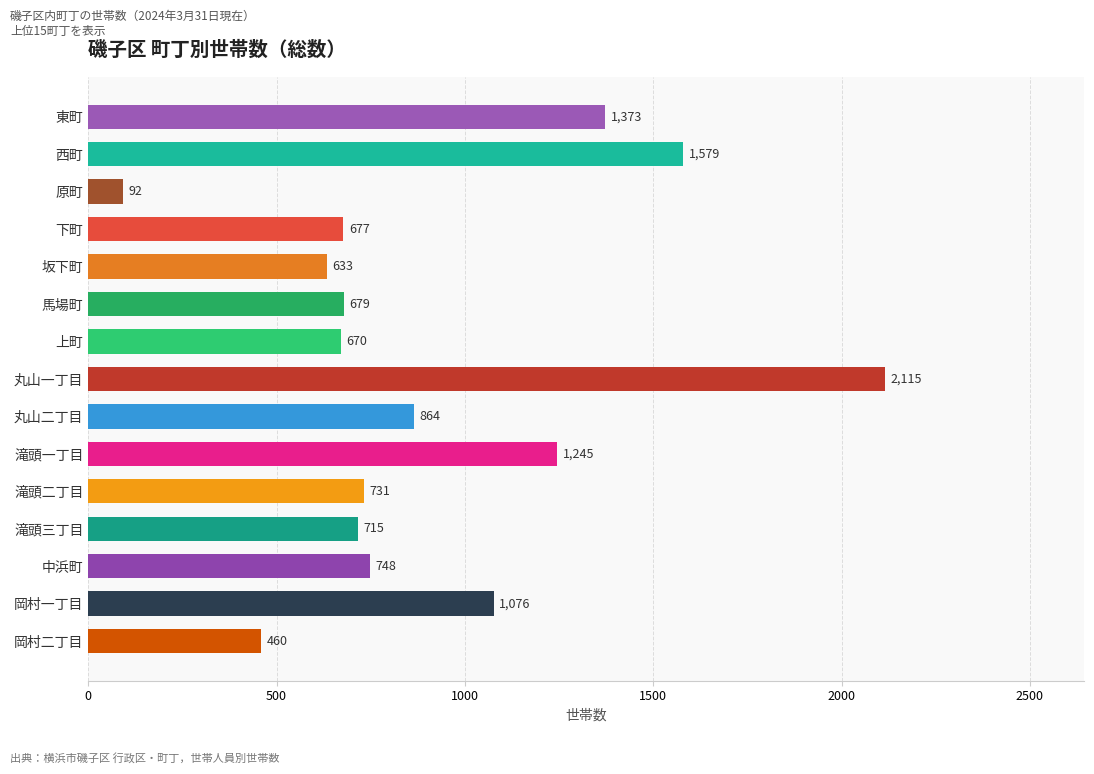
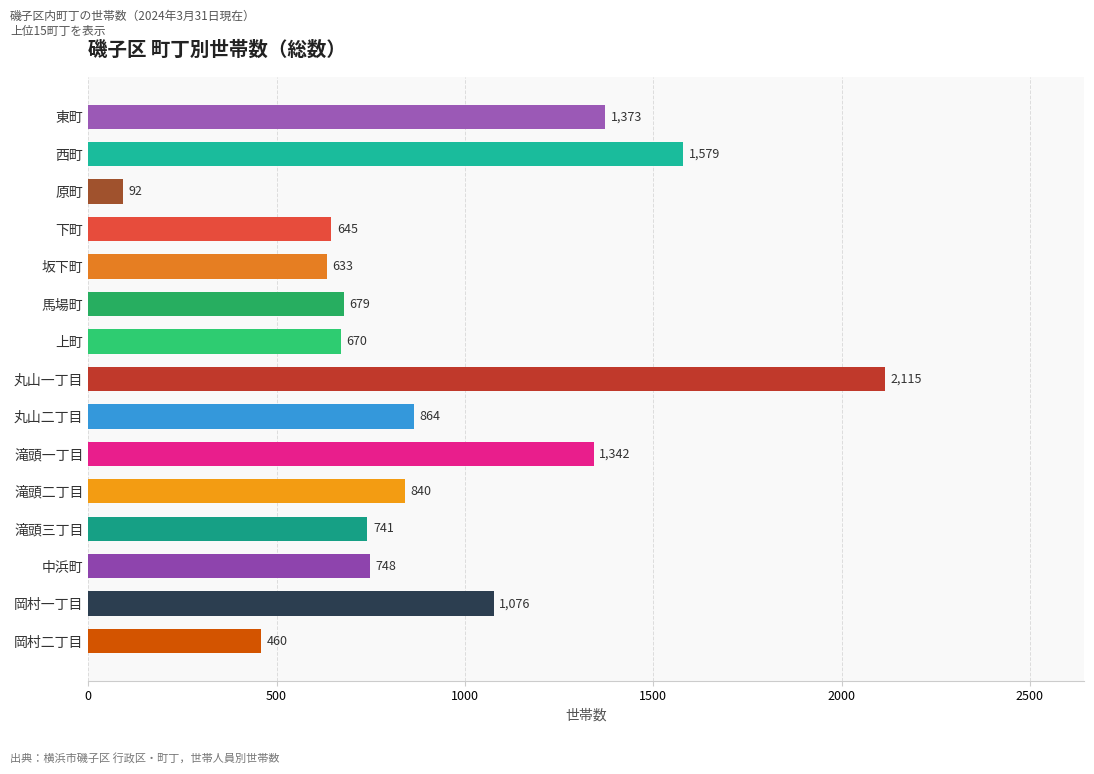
  {
    "東町": "1,373",
    "西町": "1,579",
    "原町": "92",
-   "下町": "677",
+   "下町": "645",
    "坂下町": "633",
    "馬場町": "679",
    "上町": "670",
    "丸山一丁目": "2,115",
    "丸山二丁目": "864",
-   "滝頭一丁目": "1,245",
-   "滝頭二丁目": "731",
-   "滝頭三丁目": "715",
+   "滝頭一丁目": "1,342",
+   "滝頭二丁目": "840",
+   "滝頭三丁目": "741",
    "中浜町": "748",
    "岡村一丁目": "1,076",
    "岡村二丁目": "460"
  }
